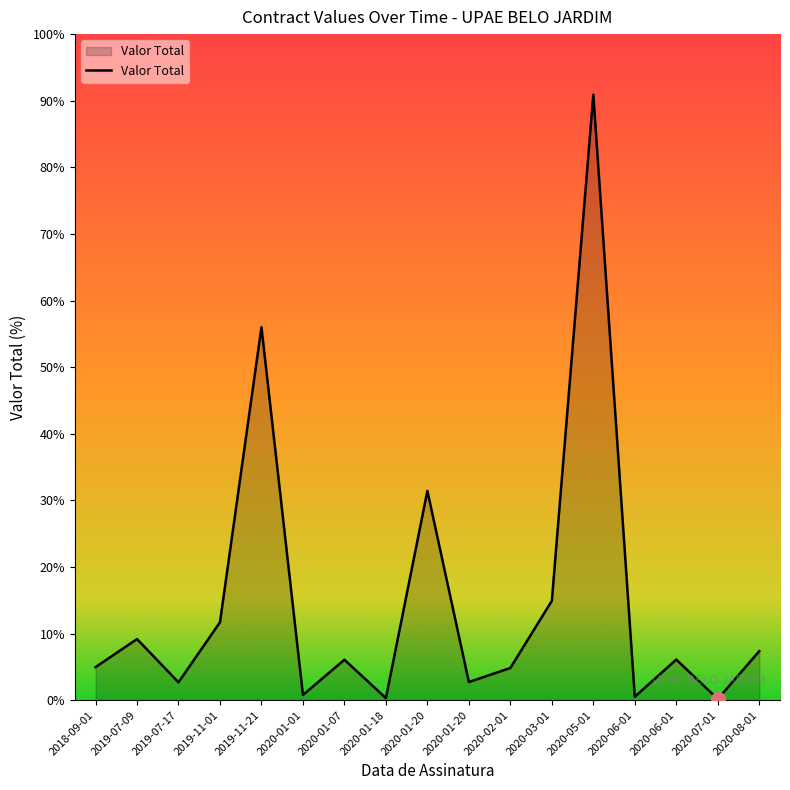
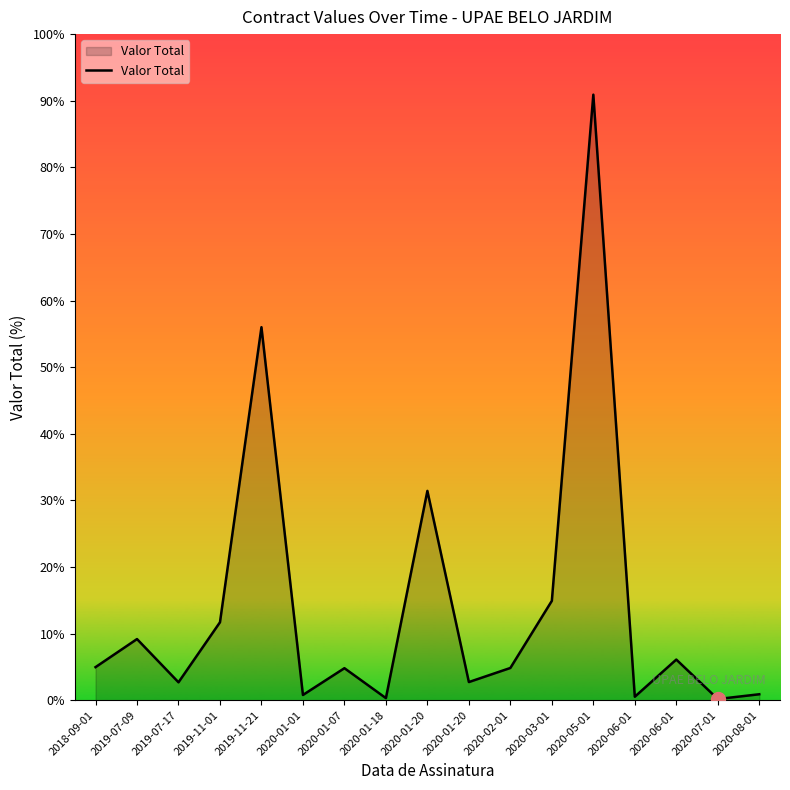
  {
    "Valor Total": {
      "2018-09-01": "5%",
      "2019-07-09": "9%",
      "2019-07-17": "3%",
      "2019-11-01": "12%",
      "2019-11-21": "56%",
      "2020-01-01": "1%",
-     "2020-01-07": "6%",
+     "2020-01-07": "5%",
      "2020-01-18": "0%",
      "2020-02-01": "5%",
      "2020-03-01": "15%",
      "2020-05-01": "91%",
-     "2020-08-01": "7%"
+     "2020-08-01": "1%"
    }
  }
